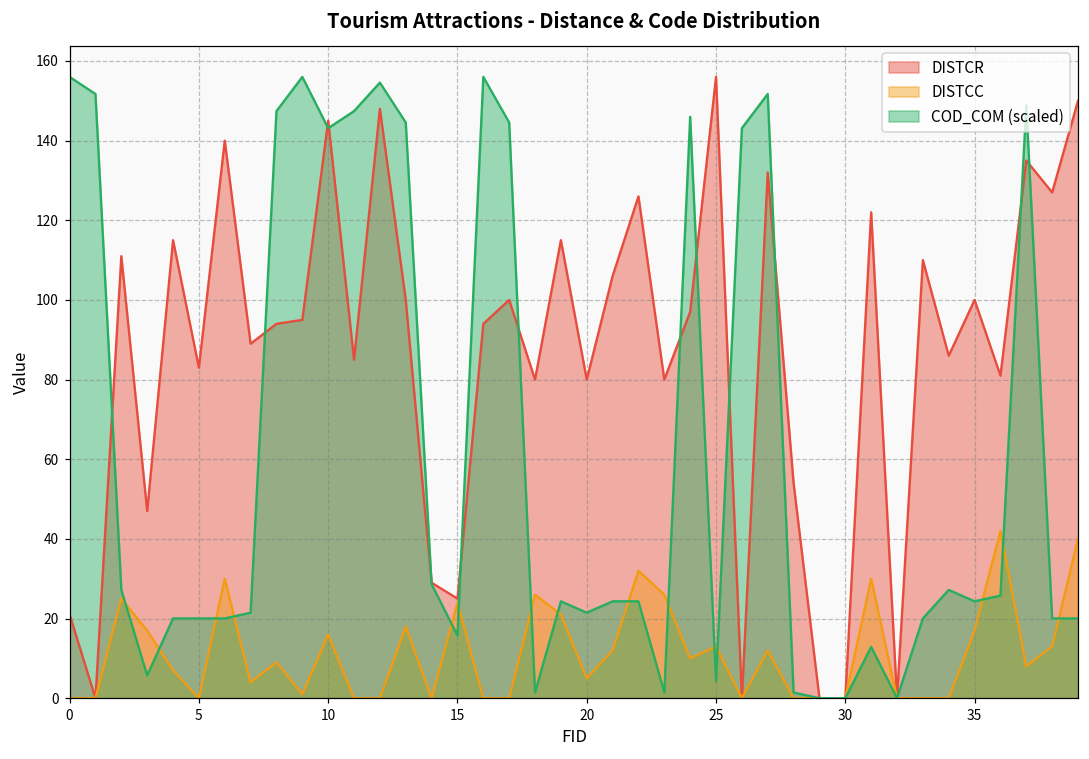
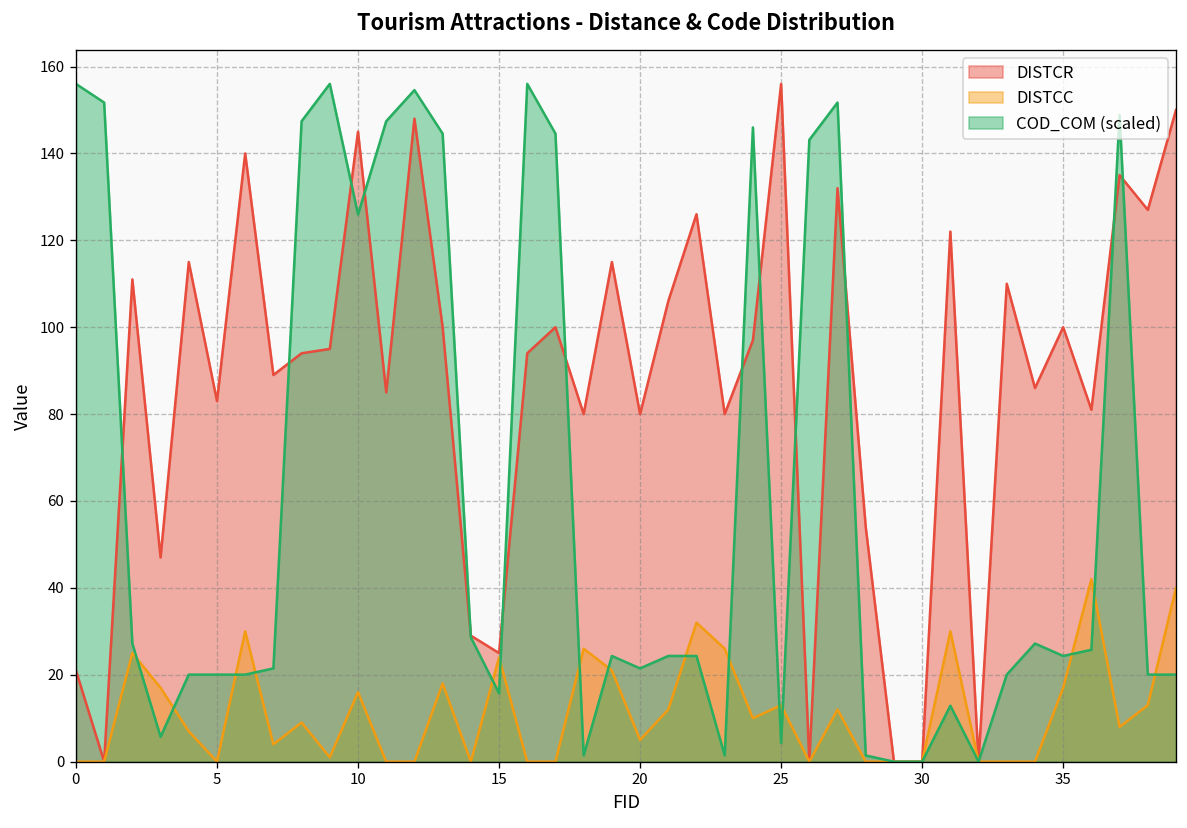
  {
    "DISTCR": {
      "0": 21,
      "5": 83,
      "10": 145,
      "15": 25,
      "20": 80,
      "25": 156,
      "35": 100
    },
    "DISTCC": {
      "0": 0,
      "5": 0,
      "10": 16,
      "15": 24,
      "20": 5,
      "25": 13,
      "35": 17
    },
    "COD_COM (scaled)": {
      "0": 156,
      "5": 20,
-     "10": 143,
+     "10": 126,
      "15": 16,
      "20": 21,
      "25": 4,
      "35": 24
    }
  }
